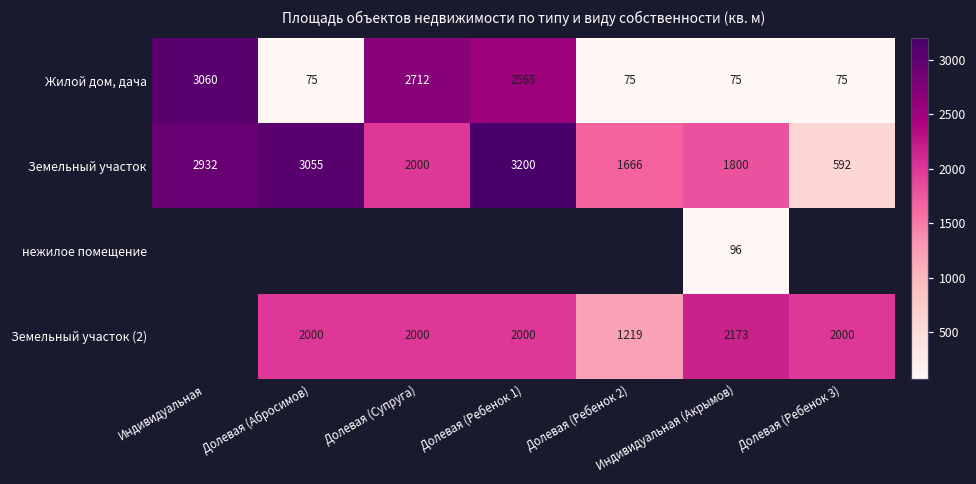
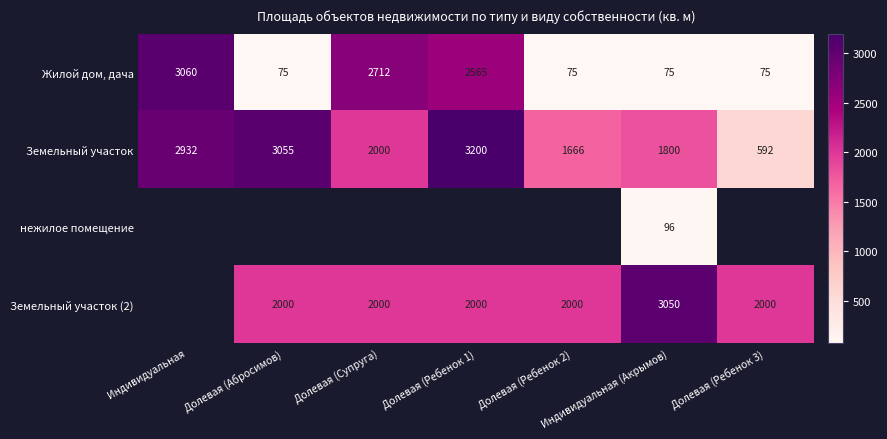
  {
    "Жилой дом, дача": {
      "Индивидуальная": 3060,
      "Долевая (Абросимов)": 75,
      "Долевая (Супруга)": 2712,
      "Долевая (Ребенок 1)": 2565,
      "Долевая (Ребенок 2)": 75,
      "Индивидуальная (Акрымов)": 75,
      "Долевая (Ребенок 3)": 75
    },
    "Земельный участок": {
      "Индивидуальная": 2932,
      "Долевая (Абросимов)": 3055,
      "Долевая (Супруга)": 2000,
      "Долевая (Ребенок 1)": 3200,
      "Долевая (Ребенок 2)": 1666,
      "Индивидуальная (Акрымов)": 1800,
      "Долевая (Ребенок 3)": 592
    },
    "нежилое помещение": {
      "Индивидуальная (Акрымов)": 96
    },
    "Земельный участок (2)": {
      "Долевая (Абросимов)": 2000,
      "Долевая (Супруга)": 2000,
      "Долевая (Ребенок 1)": 2000,
-     "Долевая (Ребенок 2)": 1219,
-     "Индивидуальная (Акрымов)": 2173,
+     "Долевая (Ребенок 2)": 2000,
+     "Индивидуальная (Акрымов)": 3050,
      "Долевая (Ребенок 3)": 2000
    }
  }
